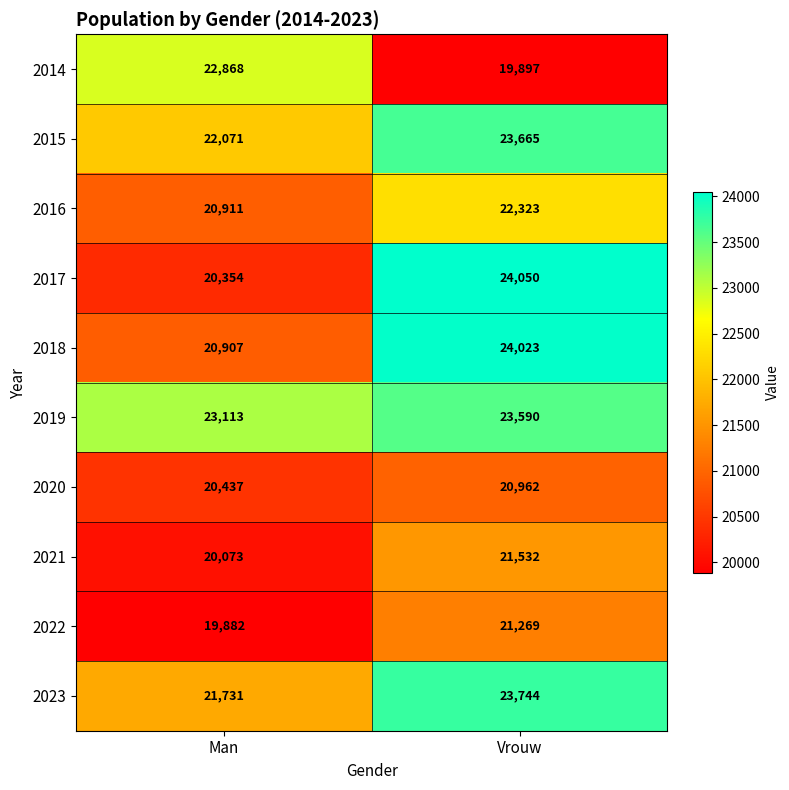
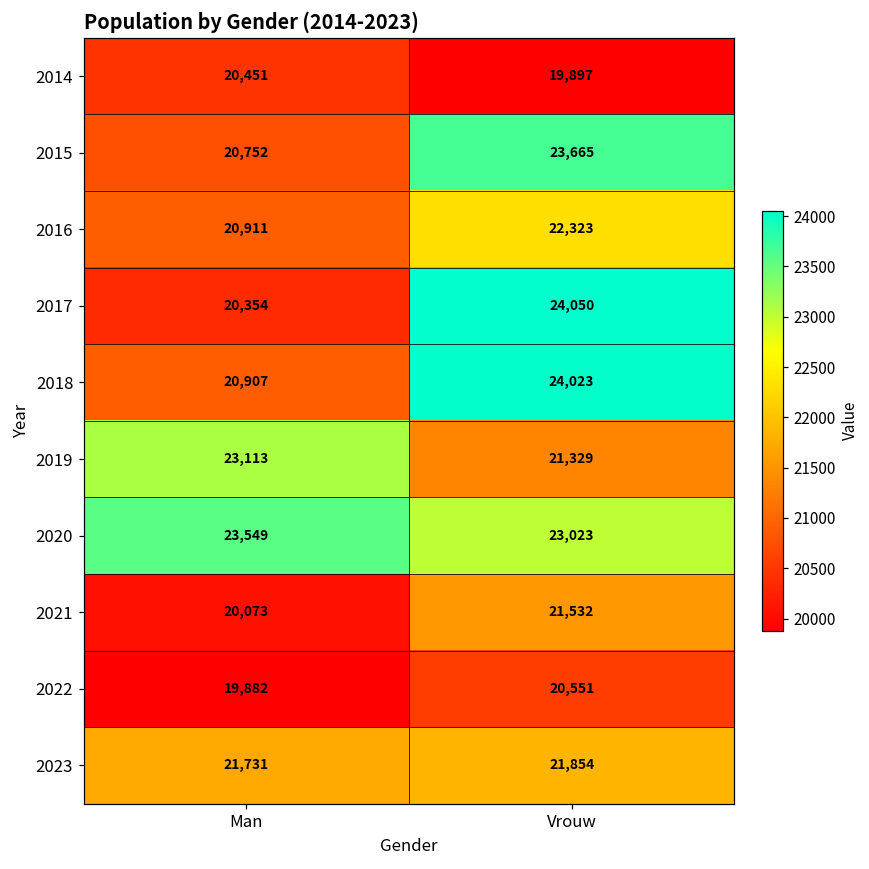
  {
    "2014": {
-     "Man": "22,868",
+     "Man": "20,451",
      "Vrouw": "19,897"
    },
    "2015": {
-     "Man": "22,071",
+     "Man": "20,752",
      "Vrouw": "23,665"
    },
    "2016": {
      "Man": "20,911",
      "Vrouw": "22,323"
    },
    "2017": {
      "Man": "20,354",
      "Vrouw": "24,050"
    },
    "2018": {
      "Man": "20,907",
      "Vrouw": "24,023"
    },
    "2019": {
      "Man": "23,113",
-     "Vrouw": "23,590"
+     "Vrouw": "21,329"
    },
    "2020": {
-     "Man": "20,437",
-     "Vrouw": "20,962"
+     "Man": "23,549",
+     "Vrouw": "23,023"
    },
    "2021": {
      "Man": "20,073",
      "Vrouw": "21,532"
    },
    "2022": {
      "Man": "19,882",
-     "Vrouw": "21,269"
+     "Vrouw": "20,551"
    },
    "2023": {
      "Man": "21,731",
-     "Vrouw": "23,744"
+     "Vrouw": "21,854"
    }
  }
